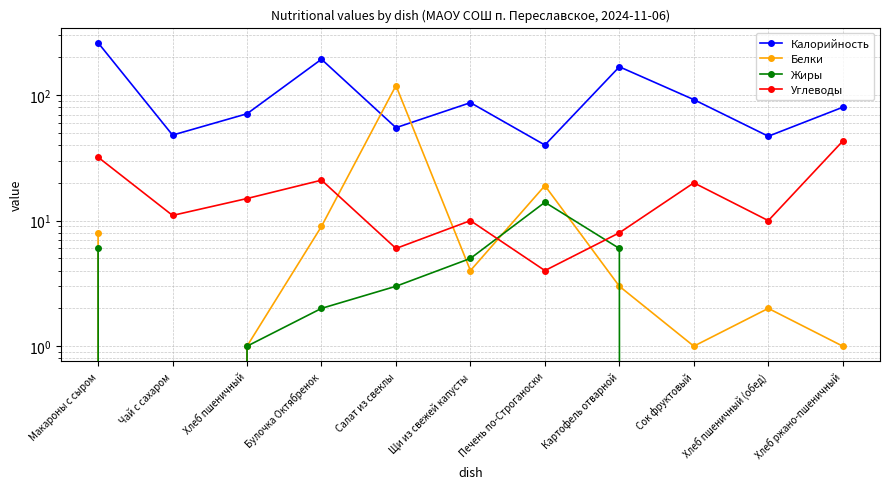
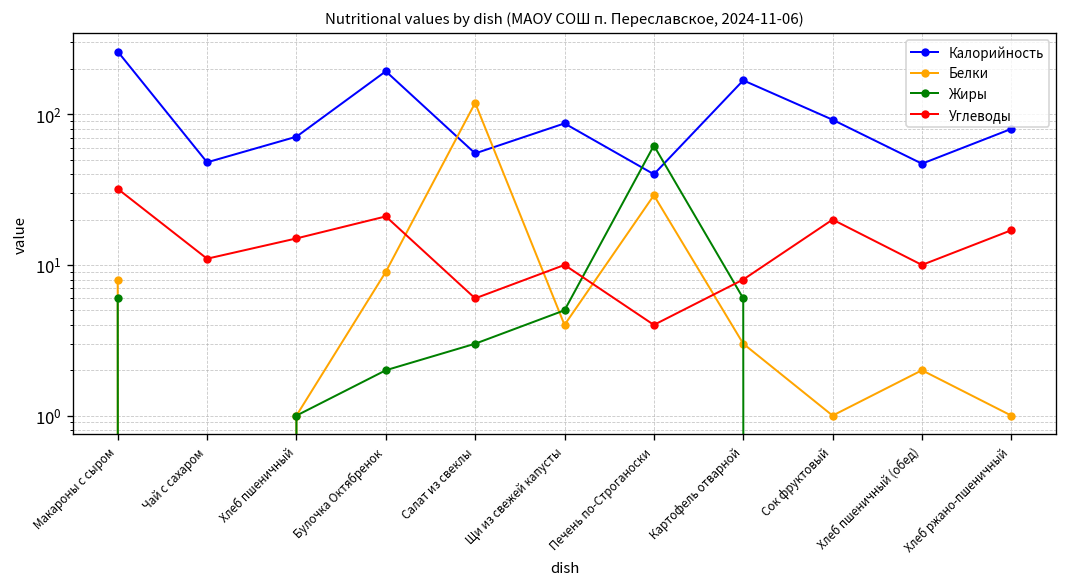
  {
    "Калорийность": {
      "Макароны с сыром": 260,
      "Чай с сахаром": 48,
      "Хлеб пшеничный": 70,
      "Булочка Октябренок": 190,
      "Салат из свеклы": 60,
      "Щи из свежей капусты": 90,
      "Печень по-Строганоски": 40,
      "Картофель отварной": 170,
      "Сок фруктовый": 90,
      "Хлеб пшеничный (обед)": 47,
      "Хлеб ржано-пшеничный": 80
    },
    "Белки": {
      "Макароны с сыром": 8,
      "Булочка Октябренок": 9,
      "Салат из свеклы": 120,
      "Щи из свежей капусты": 4,
-     "Печень по-Строганоски": 19,
+     "Печень по-Строганоски": 29,
      "Картофель отварной": 3,
      "Сок фруктовый": 1,
      "Хлеб пшеничный (обед)": 2,
      "Хлеб ржано-пшеничный": 1
    },
    "Жиры": {
      "Макароны с сыром": 6,
      "Булочка Октябренок": 2,
      "Салат из свеклы": 3,
      "Щи из свежей капусты": 5,
-     "Печень по-Строганоски": 14,
+     "Печень по-Строганоски": 60,
      "Картофель отварной": 6
    },
    "Углеводы": {
      "Макароны с сыром": 32,
      "Чай с сахаром": 11,
      "Хлеб пшеничный": 15,
      "Булочка Октябренок": 21,
      "Салат из свеклы": 6,
      "Щи из свежей капусты": 10,
      "Печень по-Строганоски": 4,
      "Картофель отварной": 8,
      "Сок фруктовый": 20,
      "Хлеб пшеничный (обед)": 10,
-     "Хлеб ржано-пшеничный": 43
+     "Хлеб ржано-пшеничный": 17
    }
  }
